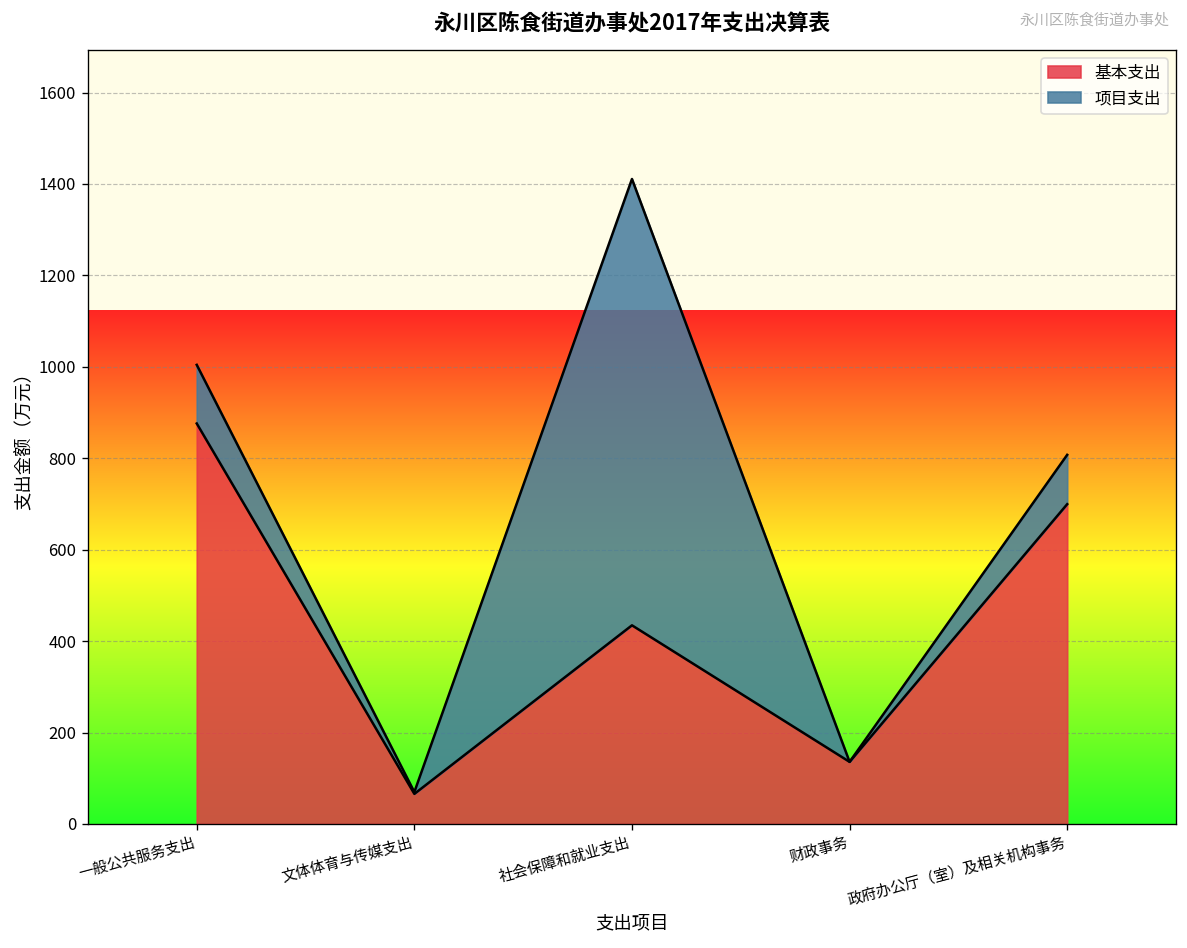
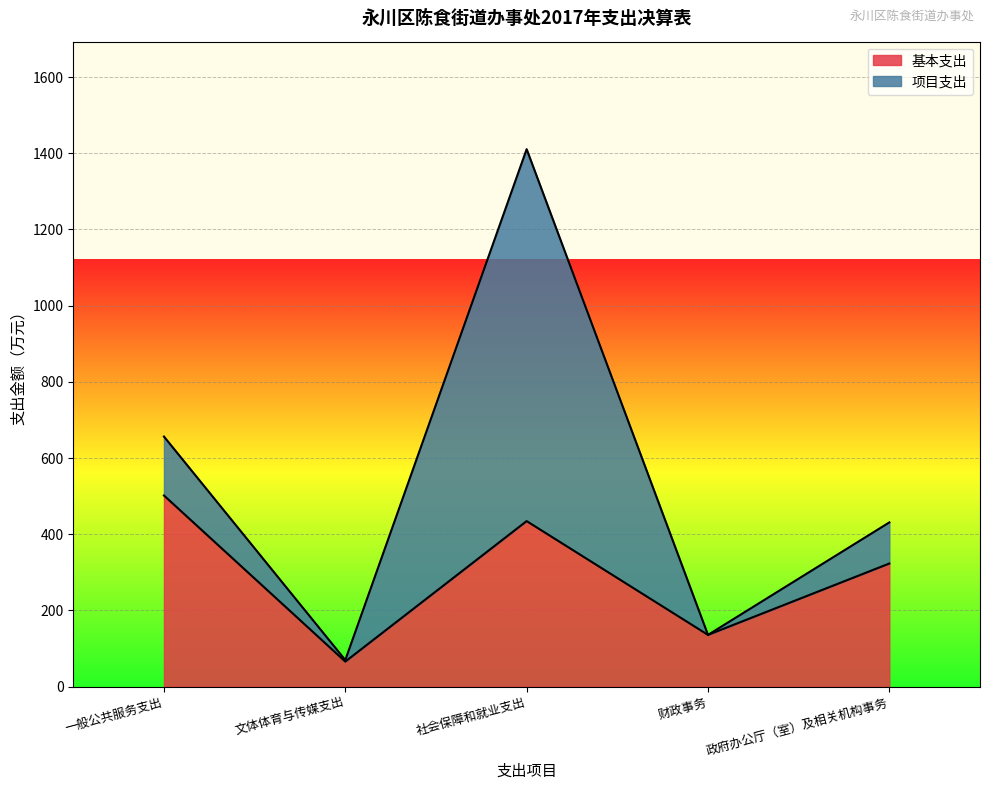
  {
    "基本支出": {
-     "一般公共服务支出": 880,
+     "一般公共服务支出": 500,
      "社会保障和就业支出": 430,
-     "政府办公厅（室）及相关机构事务": 700
+     "政府办公厅（室）及相关机构事务": 320
    },
    "项目支出": {
-     "一般公共服务支出": 130,
+     "一般公共服务支出": 150,
      "社会保障和就业支出": 980,
      "政府办公厅（室）及相关机构事务": 110
    }
  }
